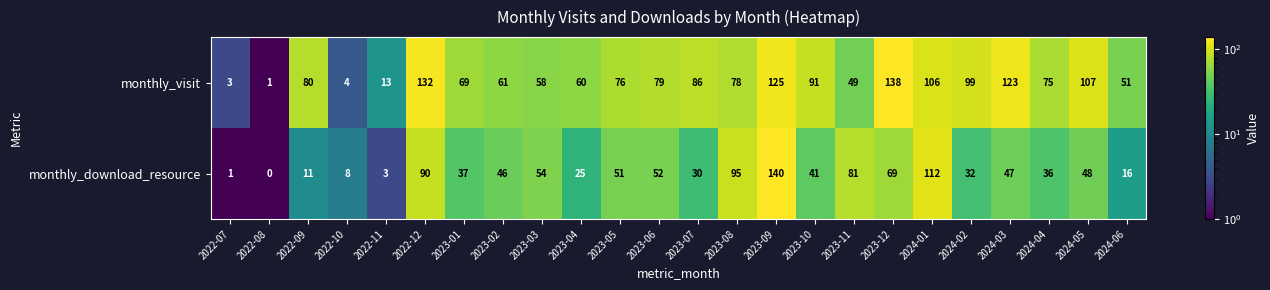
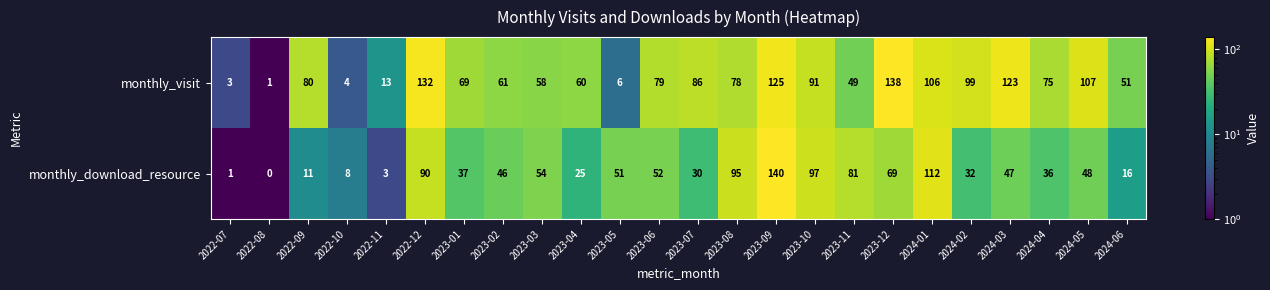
  {
    "monthly_visit": {
      "2022-07": 3,
      "2022-08": 1,
      "2022-09": 80,
      "2022-10": 4,
      "2022-11": 13,
      "2022-12": 132,
      "2023-01": 69,
      "2023-02": 61,
      "2023-03": 58,
      "2023-04": 60,
-     "2023-05": 76,
+     "2023-05": 6,
      "2023-06": 79,
      "2023-07": 86,
      "2023-08": 78,
      "2023-09": 125,
      "2023-10": 91,
      "2023-11": 49,
      "2023-12": 138,
      "2024-01": 106,
      "2024-02": 99,
      "2024-03": 123,
      "2024-04": 75,
      "2024-05": 107,
      "2024-06": 51
    },
    "monthly_download_resource": {
      "2022-07": 1,
      "2022-08": 0,
      "2022-09": 11,
      "2022-10": 8,
      "2022-11": 3,
      "2022-12": 90,
      "2023-01": 37,
      "2023-02": 46,
      "2023-03": 54,
      "2023-04": 25,
      "2023-05": 51,
      "2023-06": 52,
      "2023-07": 30,
      "2023-08": 95,
      "2023-09": 140,
-     "2023-10": 41,
+     "2023-10": 97,
      "2023-11": 81,
      "2023-12": 69,
      "2024-01": 112,
      "2024-02": 32,
      "2024-03": 47,
      "2024-04": 36,
      "2024-05": 48,
      "2024-06": 16
    }
  }
